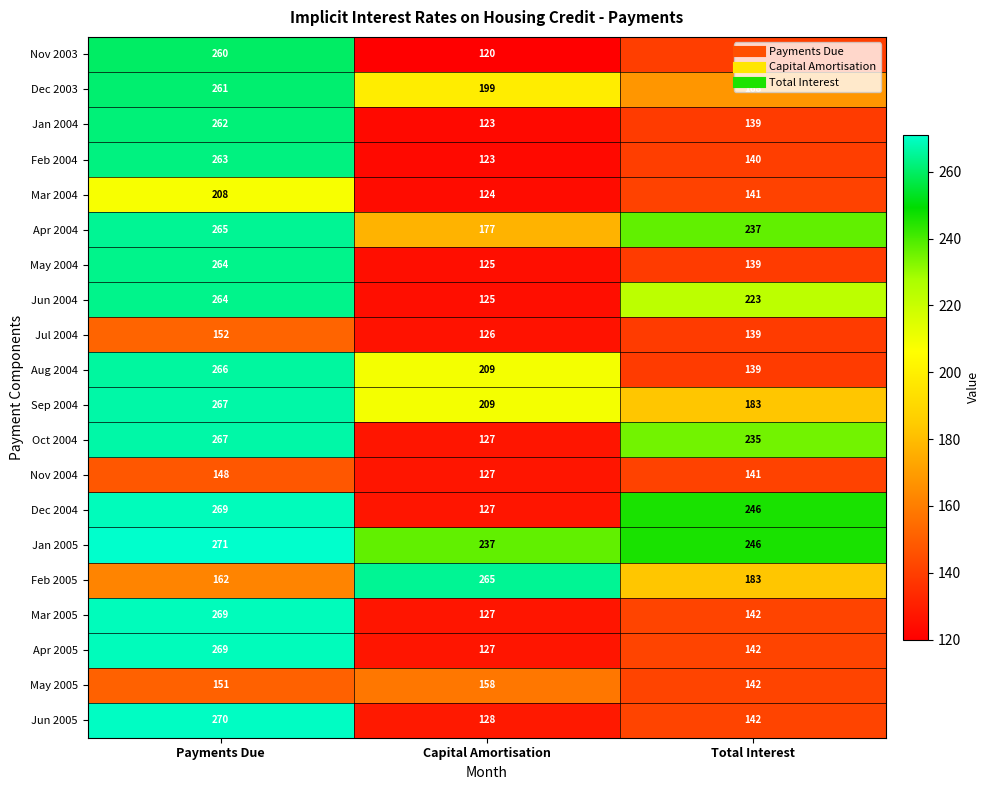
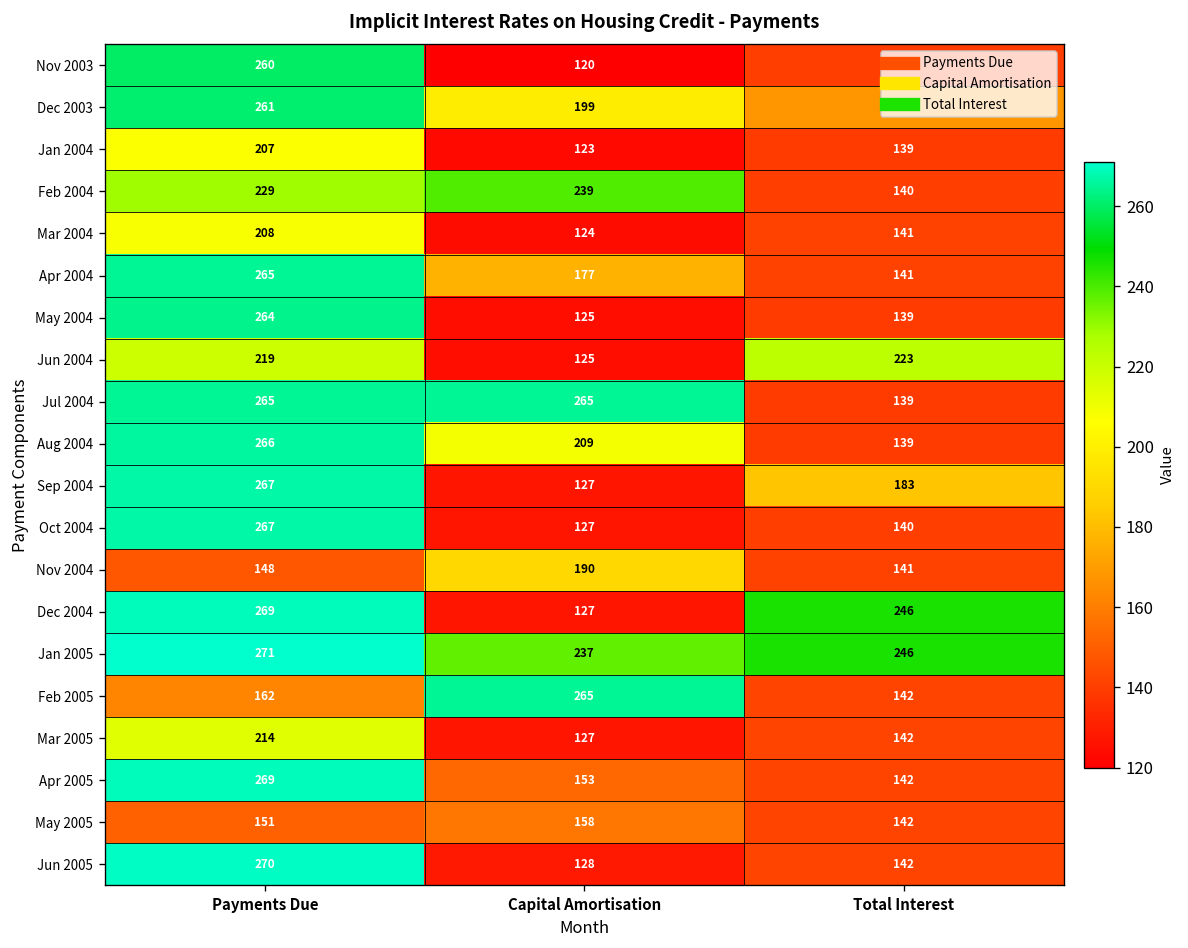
  {
    "Nov 2003": {
      "Payments Due": 260,
      "Capital Amortisation": 120
    },
    "Dec 2003": {
      "Payments Due": 261,
      "Capital Amortisation": 199
    },
    "Jan 2004": {
-     "Payments Due": 262,
+     "Payments Due": 207,
      "Capital Amortisation": 123,
      "Total Interest": 139
    },
    "Feb 2004": {
-     "Payments Due": 263,
-     "Capital Amortisation": 123,
+     "Payments Due": 229,
+     "Capital Amortisation": 239,
      "Total Interest": 140
    },
    "Mar 2004": {
      "Payments Due": 208,
      "Capital Amortisation": 124,
      "Total Interest": 141
    },
    "Apr 2004": {
      "Payments Due": 265,
      "Capital Amortisation": 177,
-     "Total Interest": 237
+     "Total Interest": 141
    },
    "May 2004": {
      "Payments Due": 264,
      "Capital Amortisation": 125,
      "Total Interest": 139
    },
    "Jun 2004": {
-     "Payments Due": 264,
+     "Payments Due": 219,
      "Capital Amortisation": 125,
      "Total Interest": 223
    },
    "Jul 2004": {
-     "Payments Due": 152,
-     "Capital Amortisation": 126,
+     "Payments Due": 265,
+     "Capital Amortisation": 265,
      "Total Interest": 139
    },
    "Aug 2004": {
      "Payments Due": 266,
      "Capital Amortisation": 209,
      "Total Interest": 139
    },
    "Sep 2004": {
      "Payments Due": 267,
-     "Capital Amortisation": 209,
+     "Capital Amortisation": 127,
      "Total Interest": 183
    },
    "Oct 2004": {
      "Payments Due": 267,
      "Capital Amortisation": 127,
-     "Total Interest": 235
+     "Total Interest": 140
    },
    "Nov 2004": {
      "Payments Due": 148,
-     "Capital Amortisation": 127,
+     "Capital Amortisation": 190,
      "Total Interest": 141
    },
    "Dec 2004": {
      "Payments Due": 269,
      "Capital Amortisation": 127,
      "Total Interest": 246
    },
    "Jan 2005": {
      "Payments Due": 271,
      "Capital Amortisation": 237,
      "Total Interest": 246
    },
    "Feb 2005": {
      "Payments Due": 162,
      "Capital Amortisation": 265,
-     "Total Interest": 183
+     "Total Interest": 142
    },
    "Mar 2005": {
-     "Payments Due": 269,
+     "Payments Due": 214,
      "Capital Amortisation": 127,
      "Total Interest": 142
    },
    "Apr 2005": {
      "Payments Due": 269,
-     "Capital Amortisation": 127,
+     "Capital Amortisation": 153,
      "Total Interest": 142
    },
    "May 2005": {
      "Payments Due": 151,
      "Capital Amortisation": 158,
      "Total Interest": 142
    },
    "Jun 2005": {
      "Payments Due": 270,
      "Capital Amortisation": 128,
      "Total Interest": 142
    }
  }
